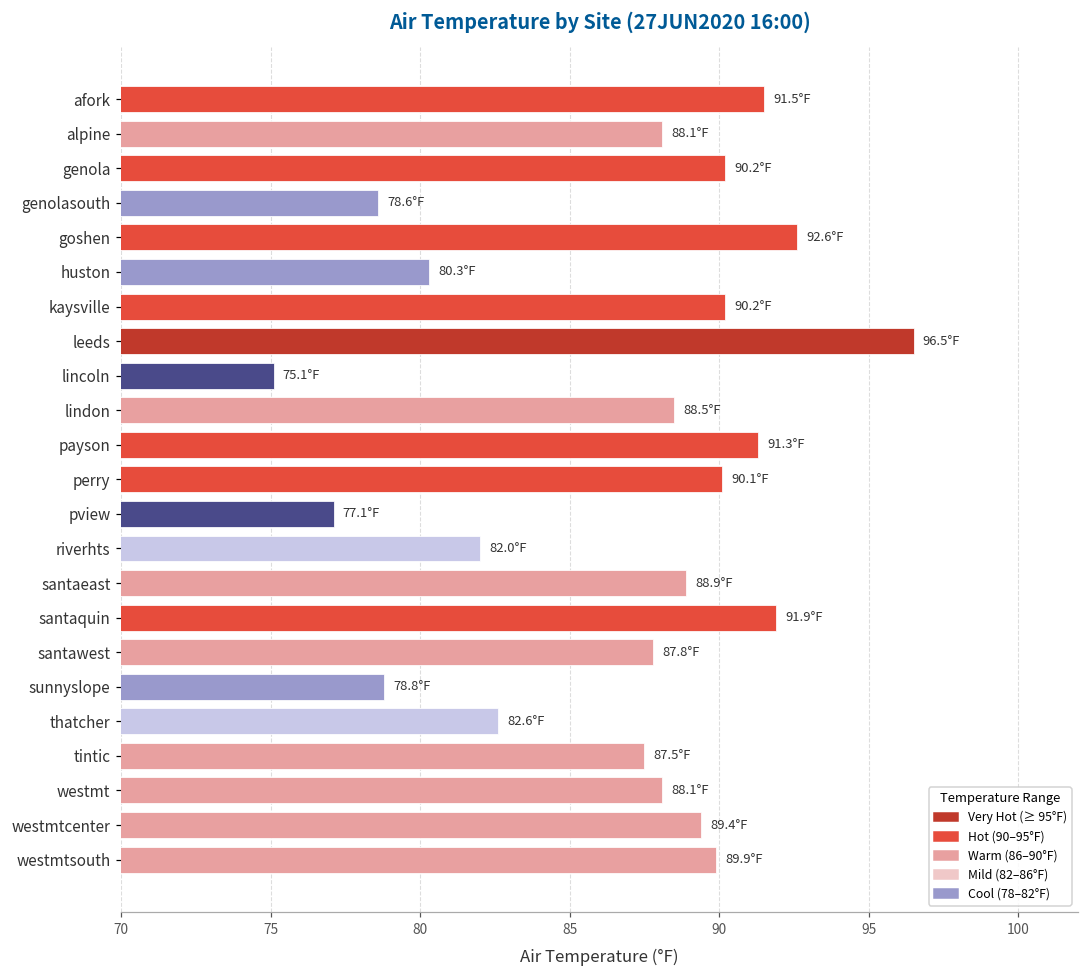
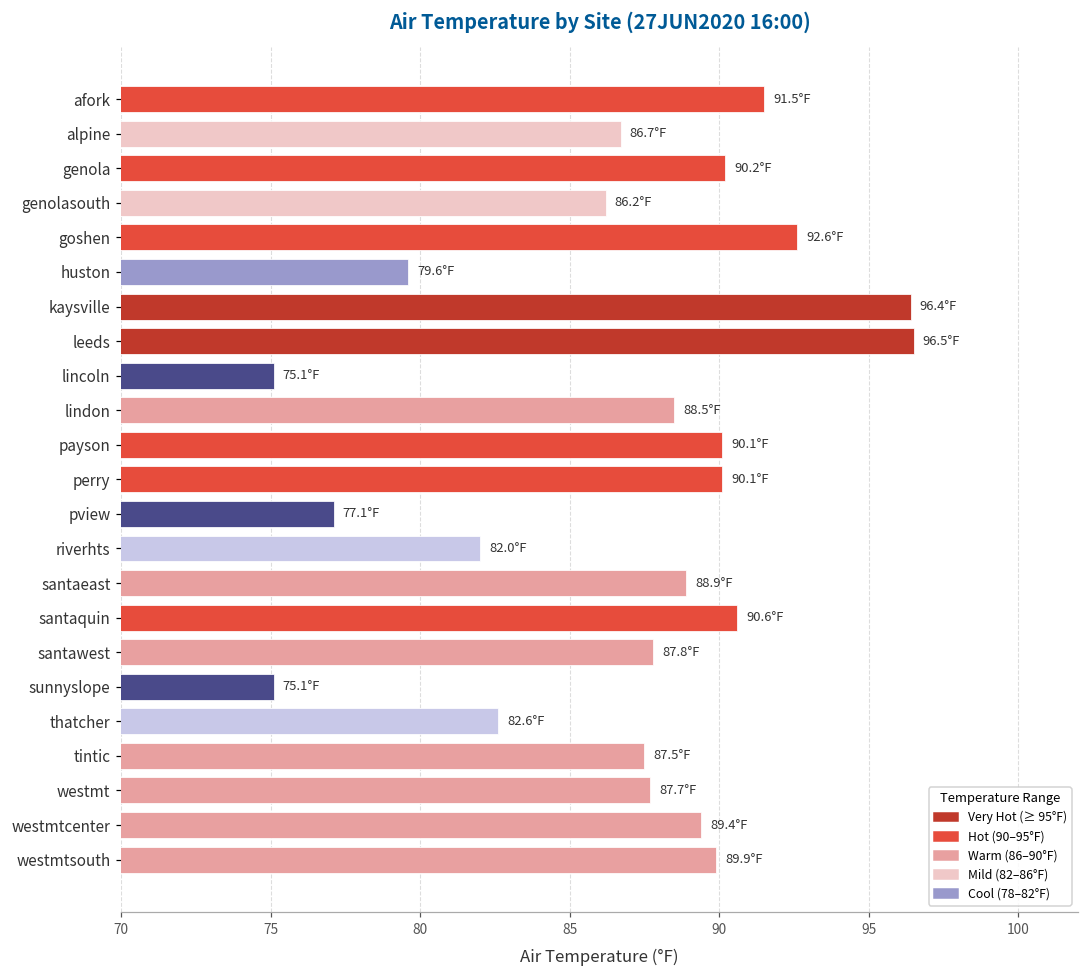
  {
    "afork": "91.5°F",
-   "alpine": "88.1°F",
+   "alpine": "86.7°F",
    "genola": "90.2°F",
-   "genolasouth": "78.6°F",
+   "genolasouth": "86.2°F",
    "goshen": "92.6°F",
-   "huston": "80.3°F",
-   "kaysville": "90.2°F",
+   "huston": "79.6°F",
+   "kaysville": "96.4°F",
    "leeds": "96.5°F",
    "lincoln": "75.1°F",
    "lindon": "88.5°F",
-   "payson": "91.3°F",
+   "payson": "90.1°F",
    "perry": "90.1°F",
    "pview": "77.1°F",
    "riverhts": "82.0°F",
    "santaeast": "88.9°F",
-   "santaquin": "91.9°F",
+   "santaquin": "90.6°F",
    "santawest": "87.8°F",
-   "sunnyslope": "78.8°F",
+   "sunnyslope": "75.1°F",
    "thatcher": "82.6°F",
    "tintic": "87.5°F",
-   "westmt": "88.1°F",
+   "westmt": "87.7°F",
    "westmtcenter": "89.4°F",
    "westmtsouth": "89.9°F"
  }
